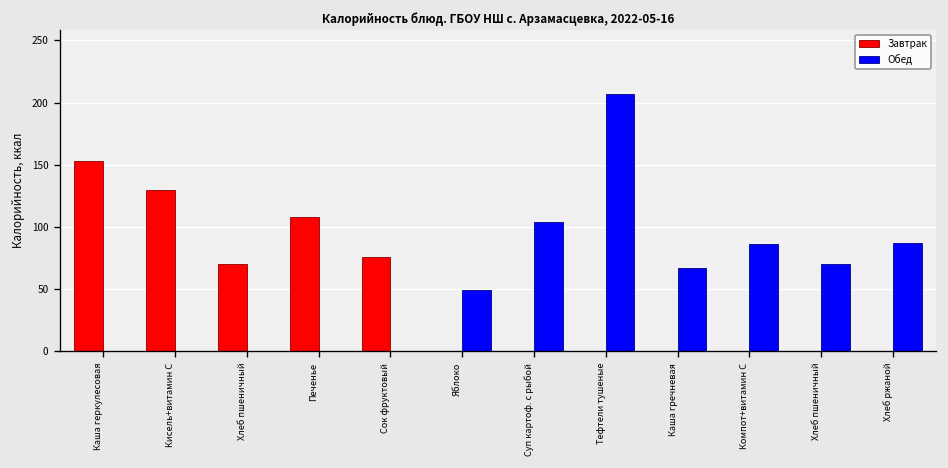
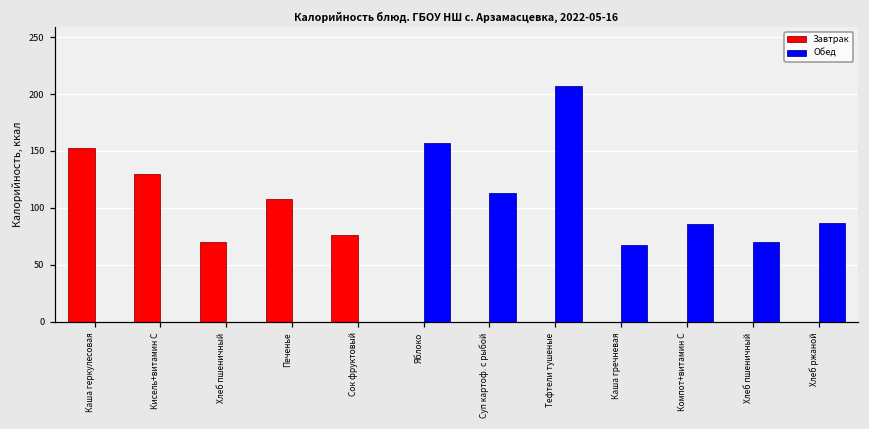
  {
    "Завтрак": {
      "Каша геркулесовая": 153,
      "Кисель+витамин С": 130,
      "Печенье": 108,
      "Сок фруктовый": 76,
      "Яблоко": 0,
      "Суп картоф. с рыбой": 0,
      "Тефтели тушеные": 0,
      "Каша гречневая": 0,
      "Компот+витамин С": 0,
      "Хлеб ржаной": 0
    },
    "Обед": {
      "Каша геркулесовая": 0,
      "Кисель+витамин С": 0,
      "Печенье": 0,
      "Сок фруктовый": 0,
-     "Яблоко": 49,
-     "Суп картоф. с рыбой": 104,
+     "Яблоко": 157,
+     "Суп картоф. с рыбой": 113,
      "Тефтели тушеные": 207,
      "Каша гречневая": 67,
      "Компот+витамин С": 86,
      "Хлеб ржаной": 87
    }
  }
